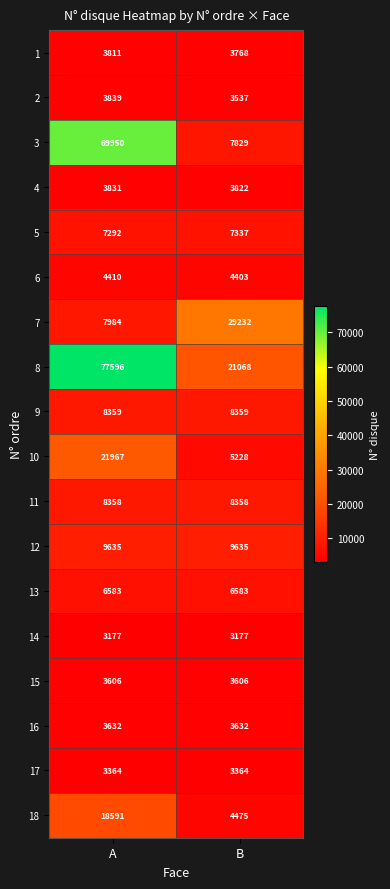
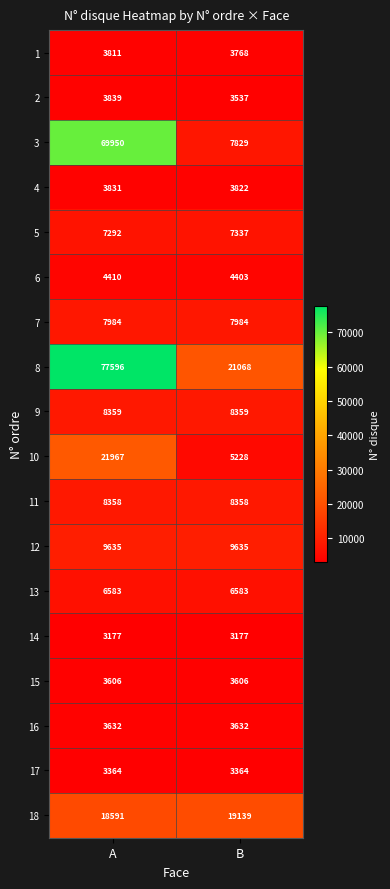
  {
    "1": {
      "A": 3811,
      "B": 3768
    },
    "2": {
      "A": 3839,
      "B": 3537
    },
    "3": {
      "A": 69950,
      "B": 7829
    },
    "4": {
      "A": 3831,
      "B": 3822
    },
    "5": {
      "A": 7292,
      "B": 7337
    },
    "6": {
      "A": 4410,
      "B": 4403
    },
    "7": {
      "A": 7984,
-     "B": 29232
+     "B": 7984
    },
    "8": {
      "A": 77596,
      "B": 21068
    },
    "9": {
      "A": 8359,
      "B": 8359
    },
    "10": {
      "A": 21967,
      "B": 5228
    },
    "11": {
      "A": 8358,
      "B": 8358
    },
    "12": {
      "A": 9635,
      "B": 9635
    },
    "13": {
      "A": 6583,
      "B": 6583
    },
    "14": {
      "A": 3177,
      "B": 3177
    },
    "15": {
      "A": 3606,
      "B": 3606
    },
    "16": {
      "A": 3632,
      "B": 3632
    },
    "17": {
      "A": 3364,
      "B": 3364
    },
    "18": {
      "A": 18591,
-     "B": 4475
+     "B": 19139
    }
  }
